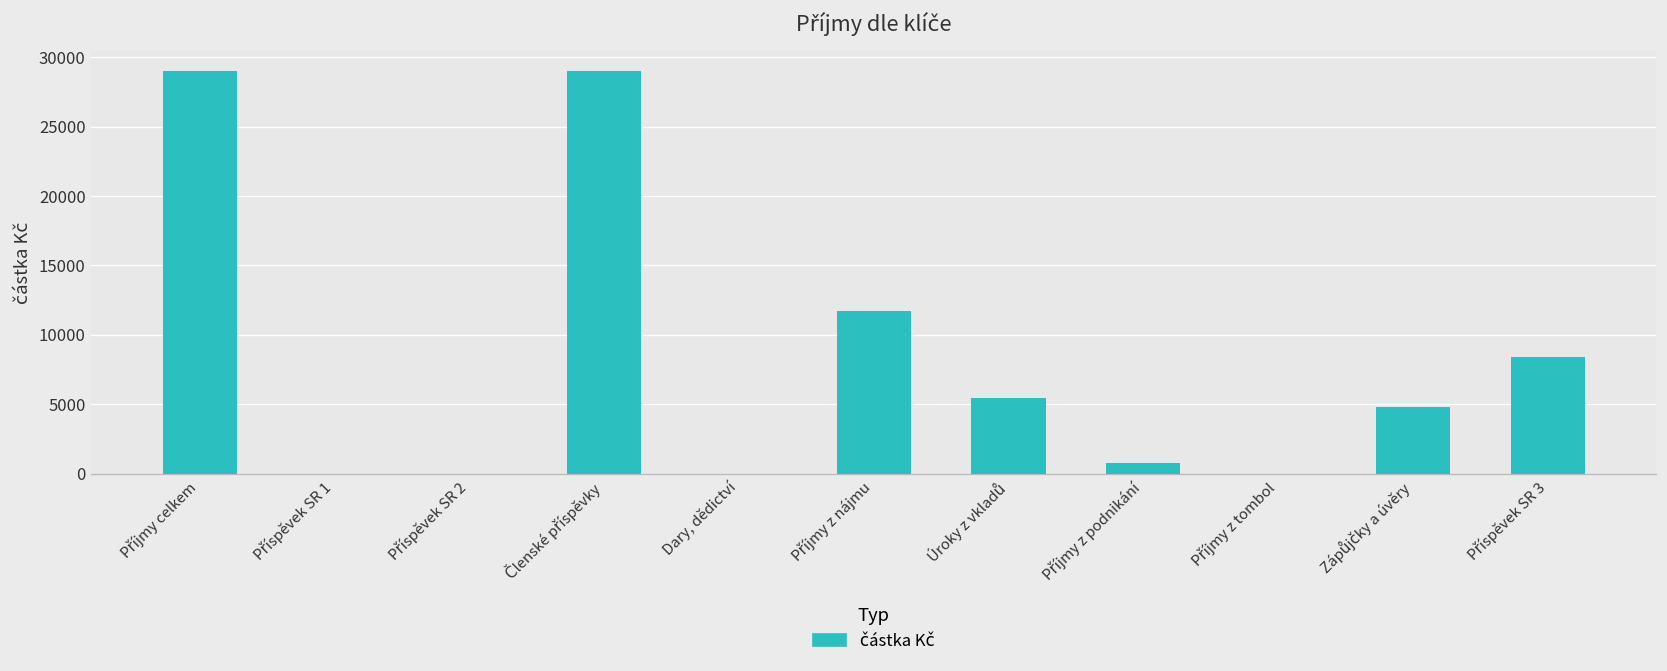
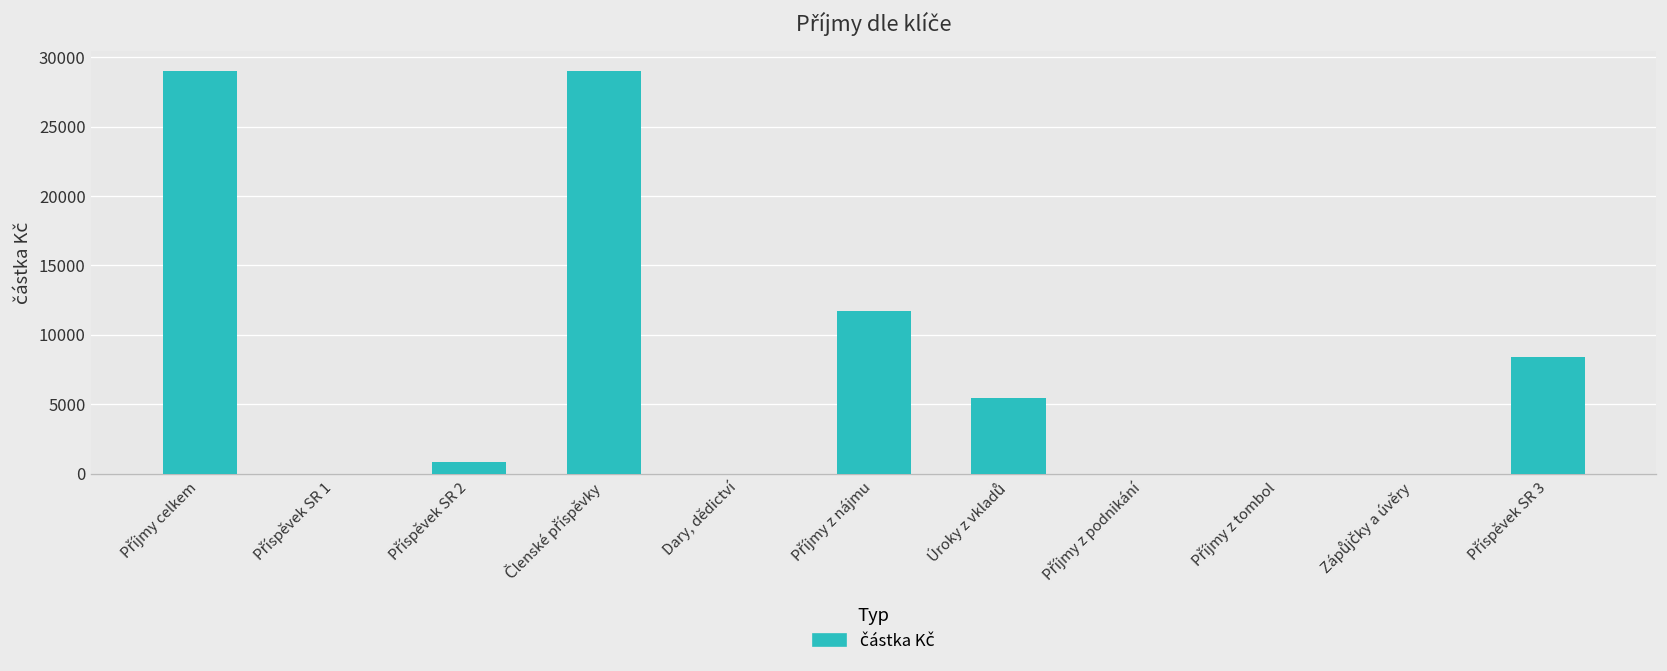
  {
    "Příjmy celkem": 29000,
    "Příspěvek SR 1": 0,
-   "Příspěvek SR 2": 0,
+   "Příspěvek SR 2": 800,
    "Členské příspěvky": 29000,
    "Dary, dědictví": 0,
    "Příjmy z nájmu": 11700,
    "Úroky z vkladů": 5400,
-   "Příjmy z podnikání": 800,
+   "Příjmy z podnikání": 0,
    "Příjmy z tombol": 0,
-   "Zápůjčky a úvěry": 4800,
+   "Zápůjčky a úvěry": 0,
    "Příspěvek SR 3": 8400
  }
